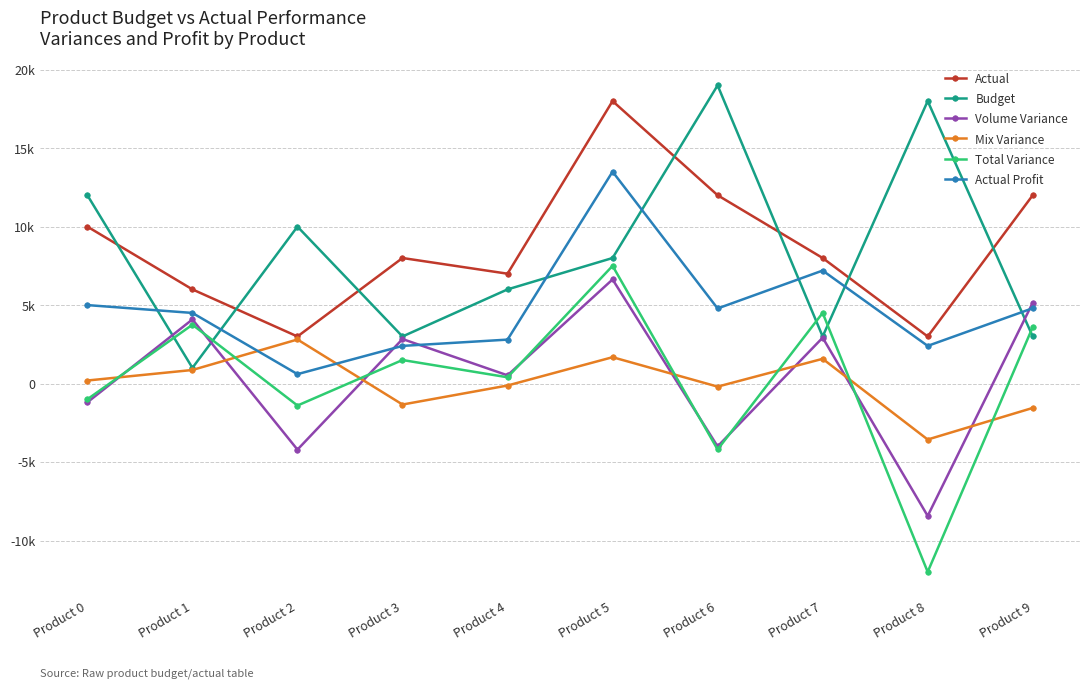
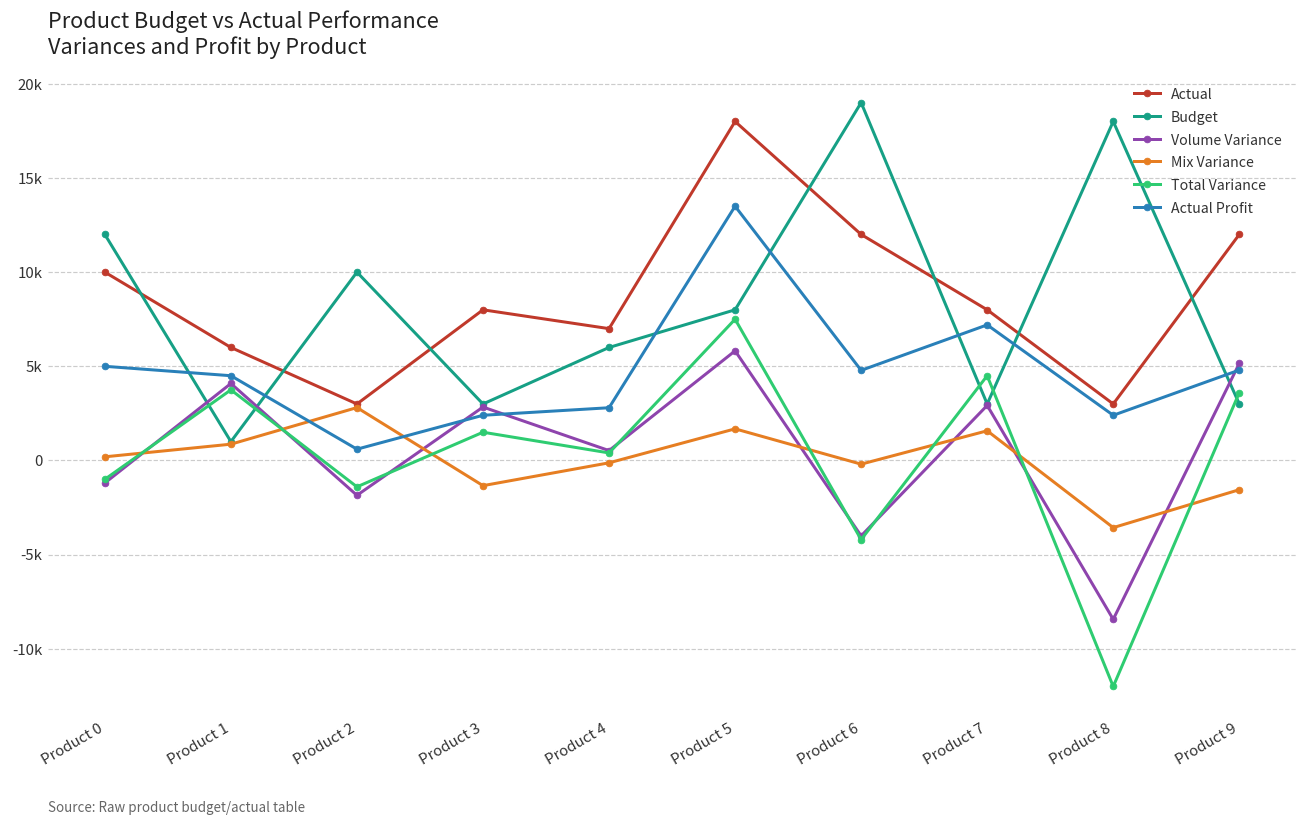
  {
    "Actual": {
      "Product 0": 10000,
      "Product 1": 6000,
      "Product 2": 3000,
      "Product 3": 8000,
      "Product 4": 7000,
      "Product 5": 18000,
      "Product 6": 12000,
      "Product 7": 8000,
      "Product 8": 3000,
      "Product 9": 12000
    },
    "Volume Variance": {
      "Product 0": -1200,
      "Product 1": 4100,
-     "Product 2": -4200,
+     "Product 2": -1900,
      "Product 3": 2800,
-     "Product 5": 6600,
+     "Product 5": 5800,
      "Product 6": -4000,
      "Product 8": -8400,
      "Product 9": 5200
    },
    "Mix Variance": {
      "Product 0": 200,
      "Product 2": 2800,
      "Product 3": -1300,
      "Product 4": -100,
      "Product 5": 1700,
      "Product 6": -200,
      "Product 7": 1600,
      "Product 8": -3600,
      "Product 9": -1600
    },
    "Actual Profit": {
      "Product 0": 5000,
      "Product 1": 4500,
      "Product 2": 600,
      "Product 3": 2400,
      "Product 4": 2800,
      "Product 5": 13500,
      "Product 6": 4800,
      "Product 7": 7200,
      "Product 8": 2400,
      "Product 9": 4800
    }
  }
